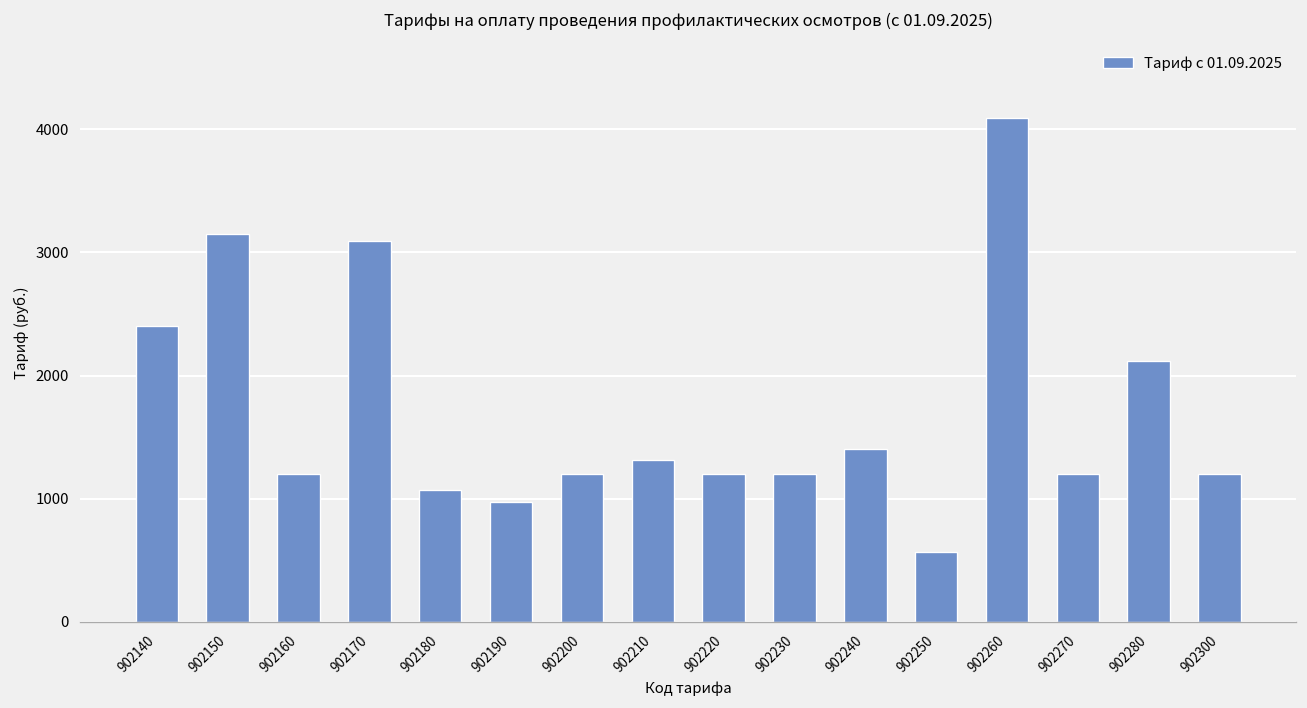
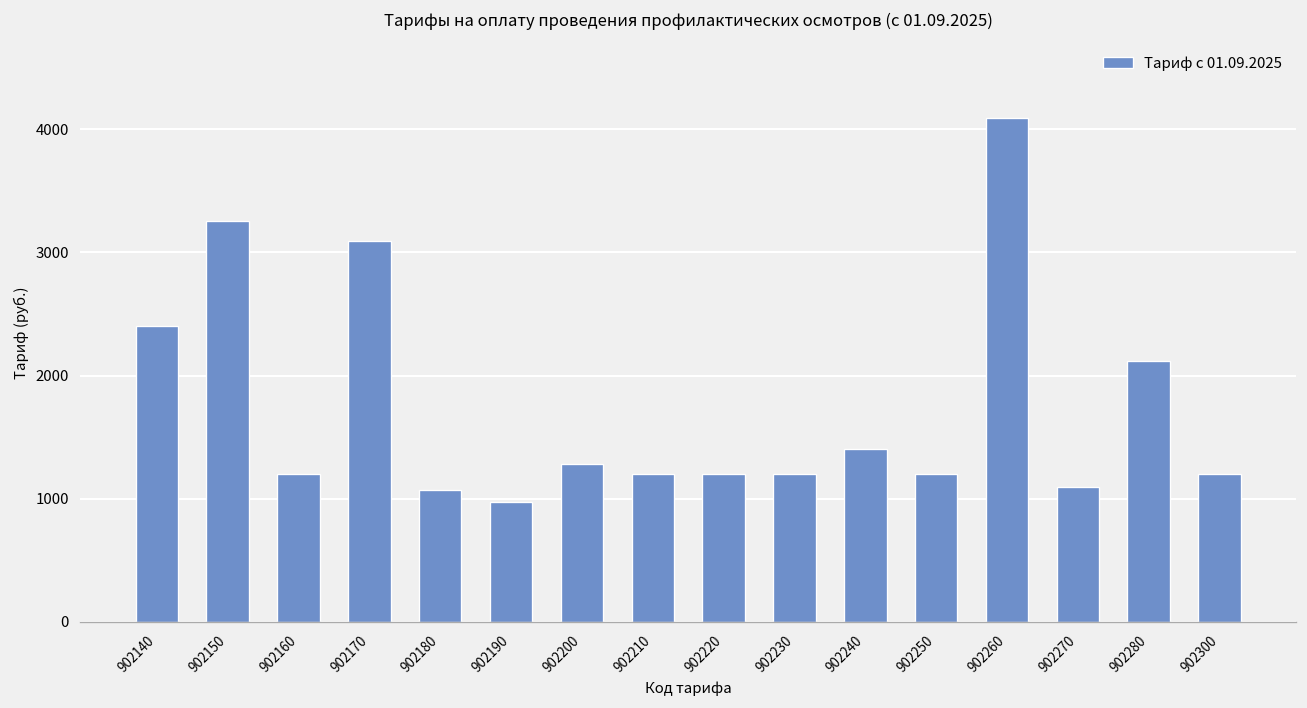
  {
    "902140": 2400,
-   "902150": 3150,
+   "902150": 3260,
    "902160": 1200,
    "902170": 3090,
    "902180": 1070,
    "902190": 970,
-   "902200": 1200,
-   "902210": 1320,
+   "902200": 1280,
+   "902210": 1200,
    "902220": 1200,
    "902230": 1200,
    "902240": 1400,
-   "902250": 570,
+   "902250": 1200,
    "902260": 4090,
-   "902270": 1200,
+   "902270": 1100,
    "902280": 2120,
    "902300": 1200
  }
